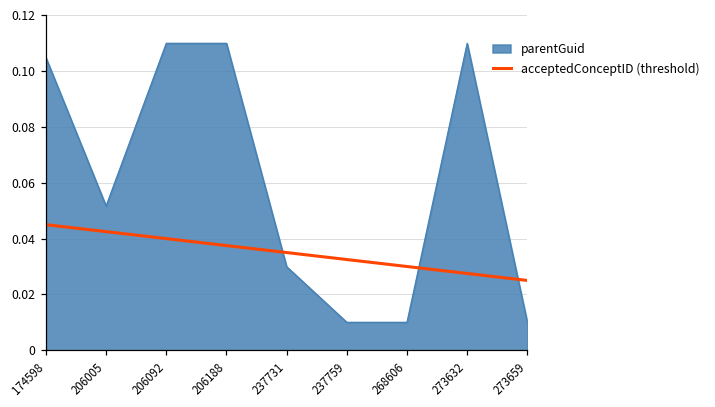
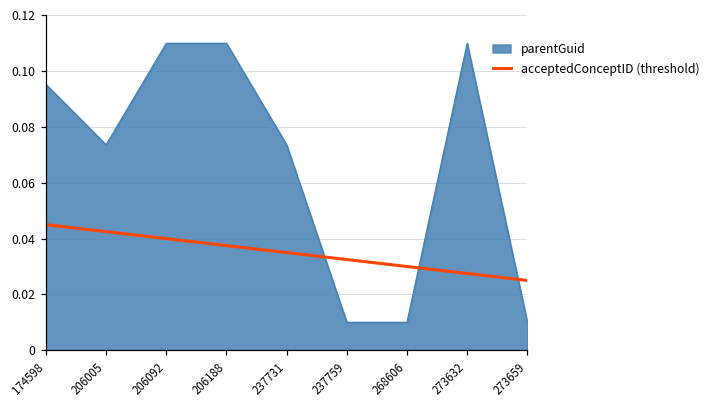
  {
    "parentGuid": {
-     "174598": 0.105,
-     "206005": 0.052,
+     "174598": 0.095,
+     "206005": 0.074,
      "206092": 0.110,
      "206188": 0.110,
-     "237731": 0.030,
+     "237731": 0.074,
      "237759": 0.010,
      "268606": 0.010,
      "273632": 0.110,
      "273659": 0.010
    },
    "acceptedConceptID (threshold)": {
      "174598": 0.045,
      "206005": 0.042,
      "206092": 0.040,
      "206188": 0.038,
      "237731": 0.035,
      "237759": 0.033,
      "268606": 0.030,
      "273632": 0.028,
      "273659": 0.025
    }
  }
